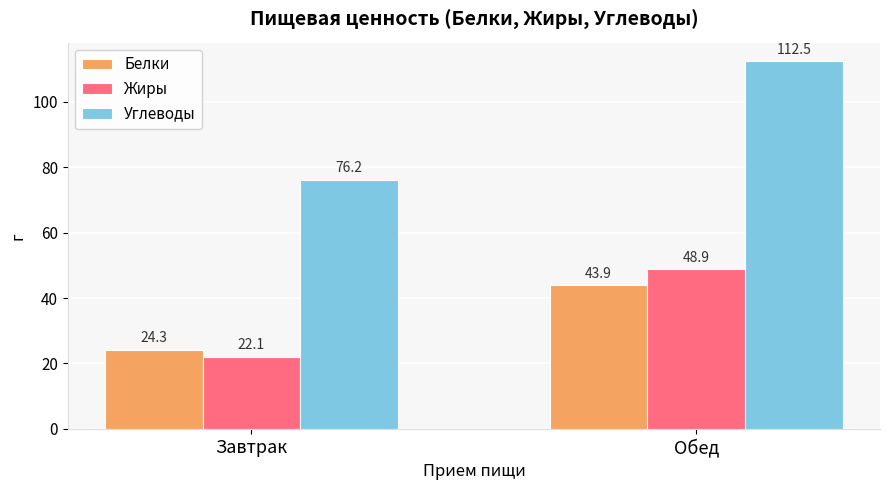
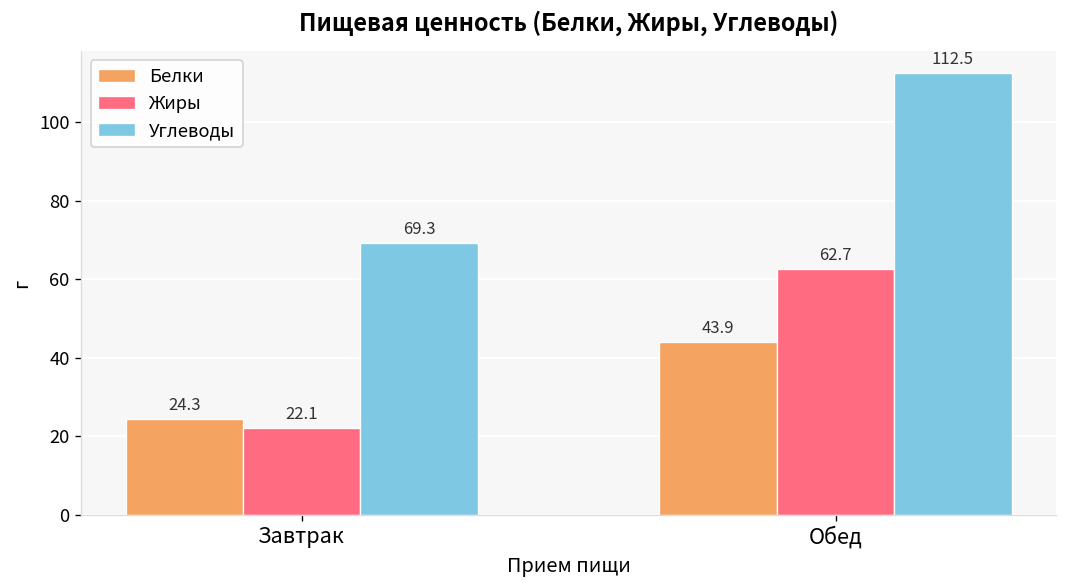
  {
    "Белки": {
      "Завтрак": 24.3,
      "Обед": 43.9
    },
    "Жиры": {
      "Завтрак": 22.1,
-     "Обед": 48.9
+     "Обед": 62.7
    },
    "Углеводы": {
-     "Завтрак": 76.2,
+     "Завтрак": 69.3,
      "Обед": 112.5
    }
  }
